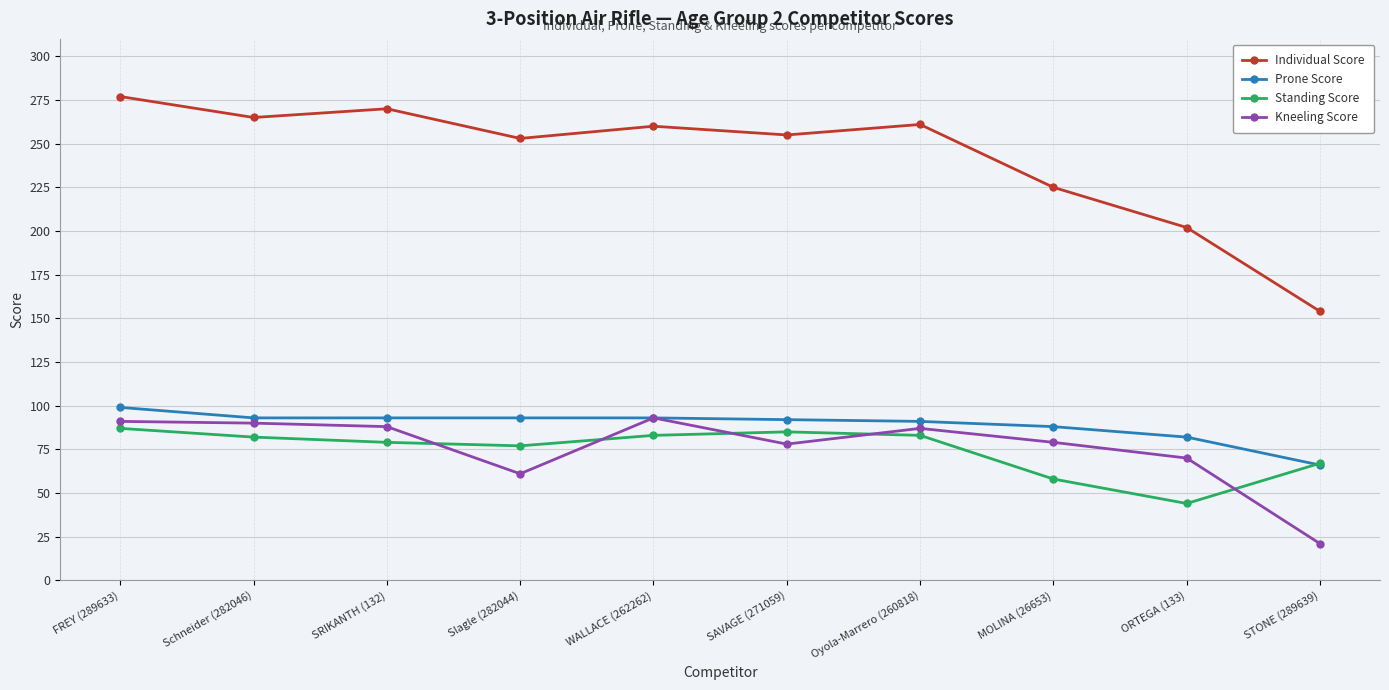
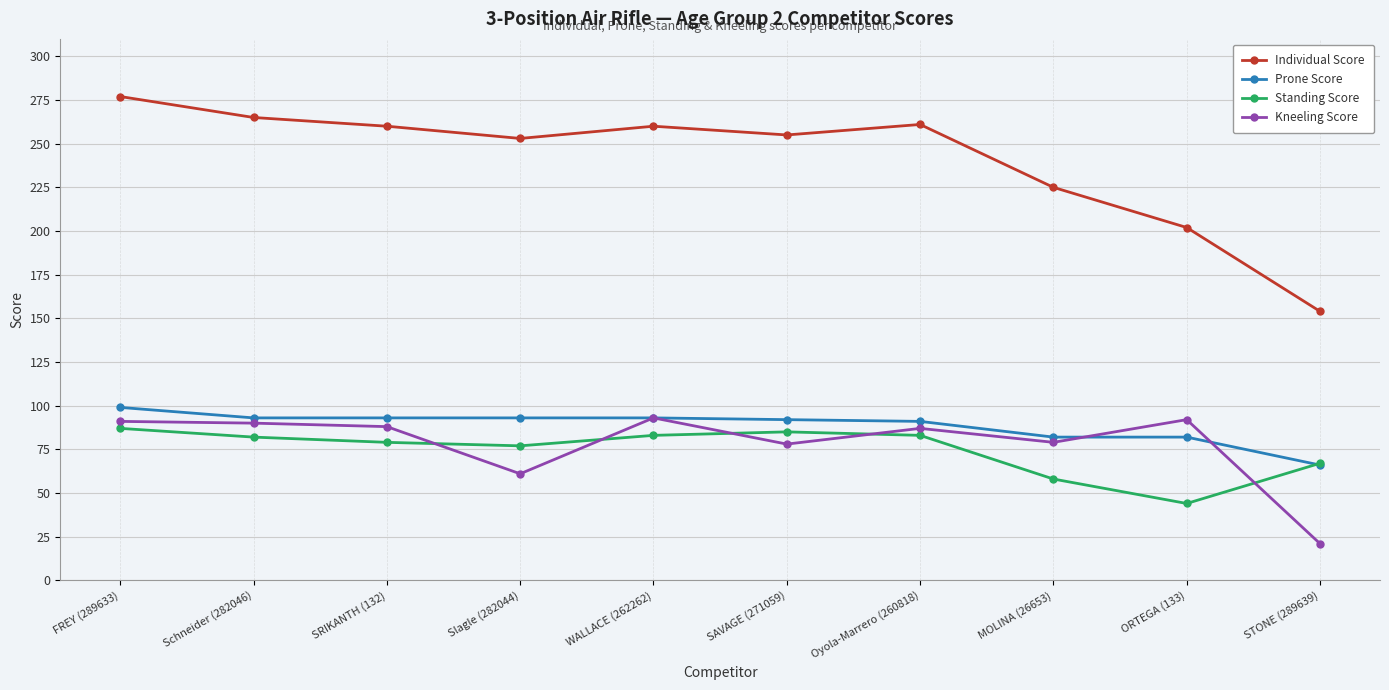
  {
    "Individual Score": {
      "FREY (289633)": 277,
      "Schneider (282046)": 265,
-     "SRIKANTH (132)": 270,
+     "SRIKANTH (132)": 260,
      "Slagle (282044)": 253,
      "WALLACE (262262)": 260,
      "SAVAGE (271059)": 255,
      "Oyola-Marrero (260818)": 261,
      "MOLINA (26653)": 225,
      "ORTEGA (133)": 202,
      "STONE (289639)": 154
    },
    "Prone Score": {
      "FREY (289633)": 99,
      "Schneider (282046)": 93,
      "SRIKANTH (132)": 93,
      "Slagle (282044)": 93,
      "SAVAGE (271059)": 92,
      "Oyola-Marrero (260818)": 91,
-     "MOLINA (26653)": 88,
+     "MOLINA (26653)": 82,
      "ORTEGA (133)": 82
    },
    "Standing Score": {
      "FREY (289633)": 87,
      "Schneider (282046)": 82,
      "SRIKANTH (132)": 79,
      "Slagle (282044)": 77,
      "WALLACE (262262)": 83,
      "SAVAGE (271059)": 85,
      "Oyola-Marrero (260818)": 83,
      "MOLINA (26653)": 58,
      "ORTEGA (133)": 44
    },
    "Kneeling Score": {
      "FREY (289633)": 91,
      "Schneider (282046)": 90,
      "SRIKANTH (132)": 88,
      "Slagle (282044)": 61,
      "SAVAGE (271059)": 78,
      "Oyola-Marrero (260818)": 87,
      "MOLINA (26653)": 79,
-     "ORTEGA (133)": 70,
+     "ORTEGA (133)": 92,
      "STONE (289639)": 21
    }
  }
